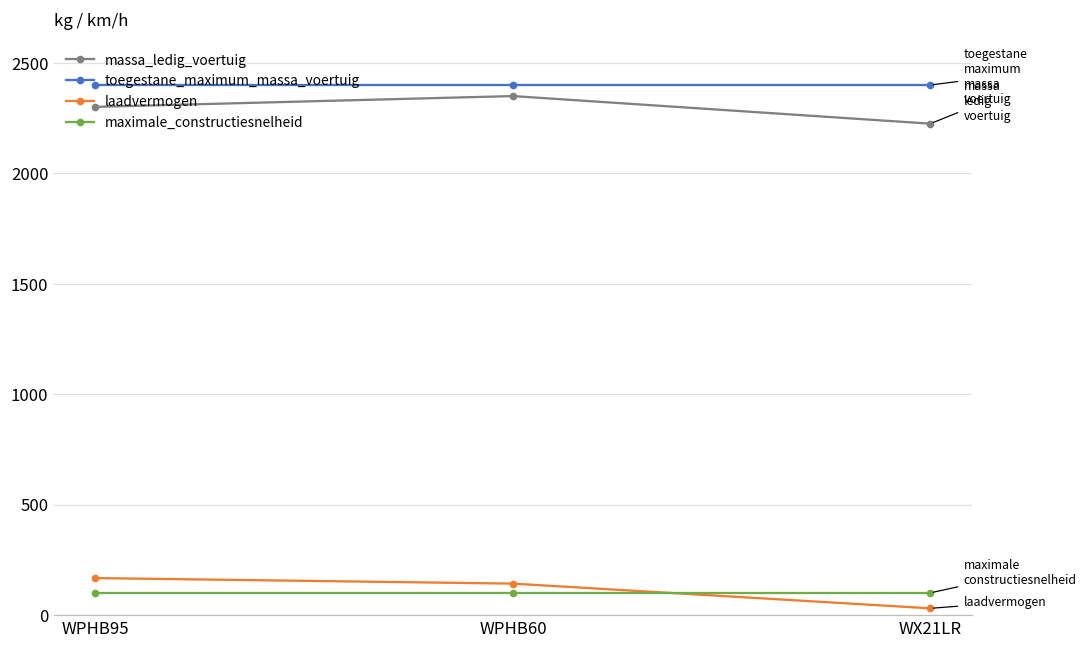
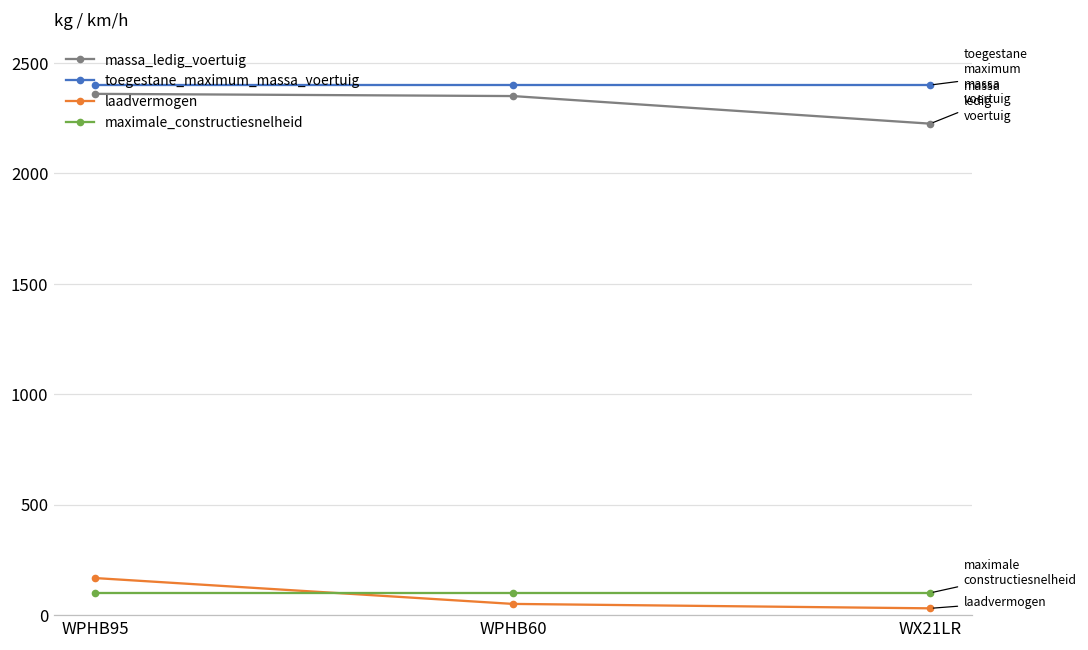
  {
    "massa_ledig_voertuig": {
-     "WPHB95": 2300,
+     "WPHB95": 2360,
      "WPHB60": 2350,
      "WX21LR": 2230
    },
    "toegestane_maximum_massa_voertuig": {
      "WPHB95": 2400,
      "WPHB60": 2400,
      "WX21LR": 2400
    },
    "laadvermogen": {
      "WPHB95": 170,
-     "WPHB60": 140,
+     "WPHB60": 50,
      "WX21LR": 30
    },
    "maximale_constructiesnelheid": {
      "WPHB95": 100,
      "WPHB60": 100,
      "WX21LR": 100
    }
  }
